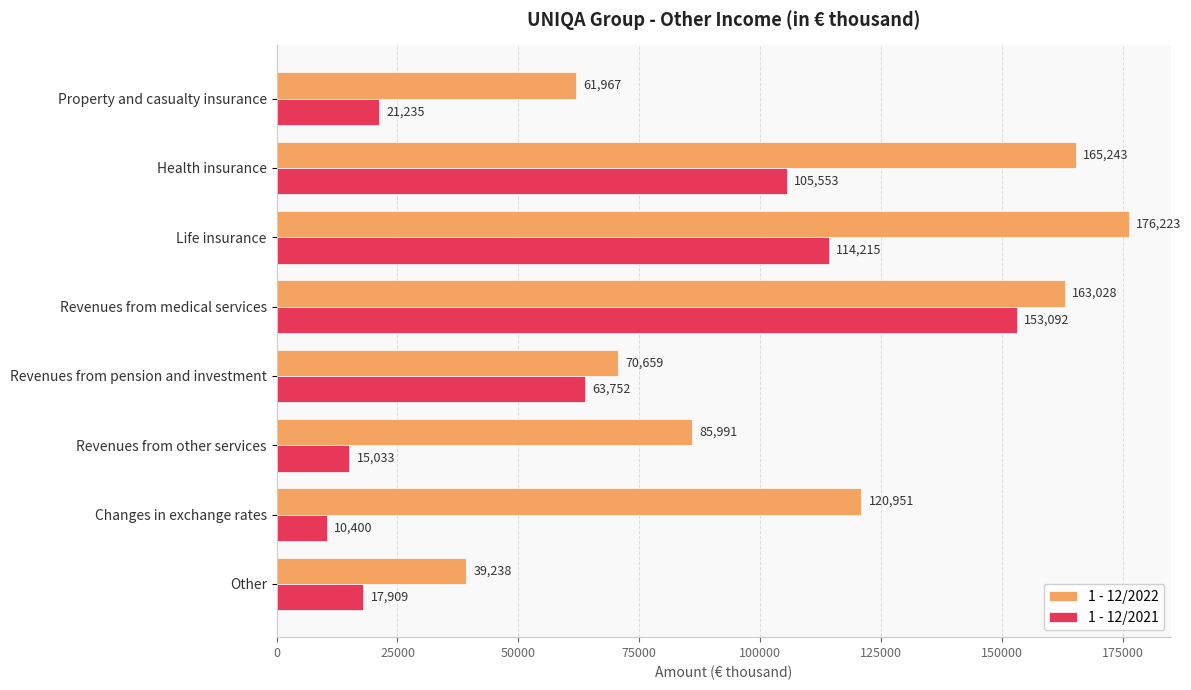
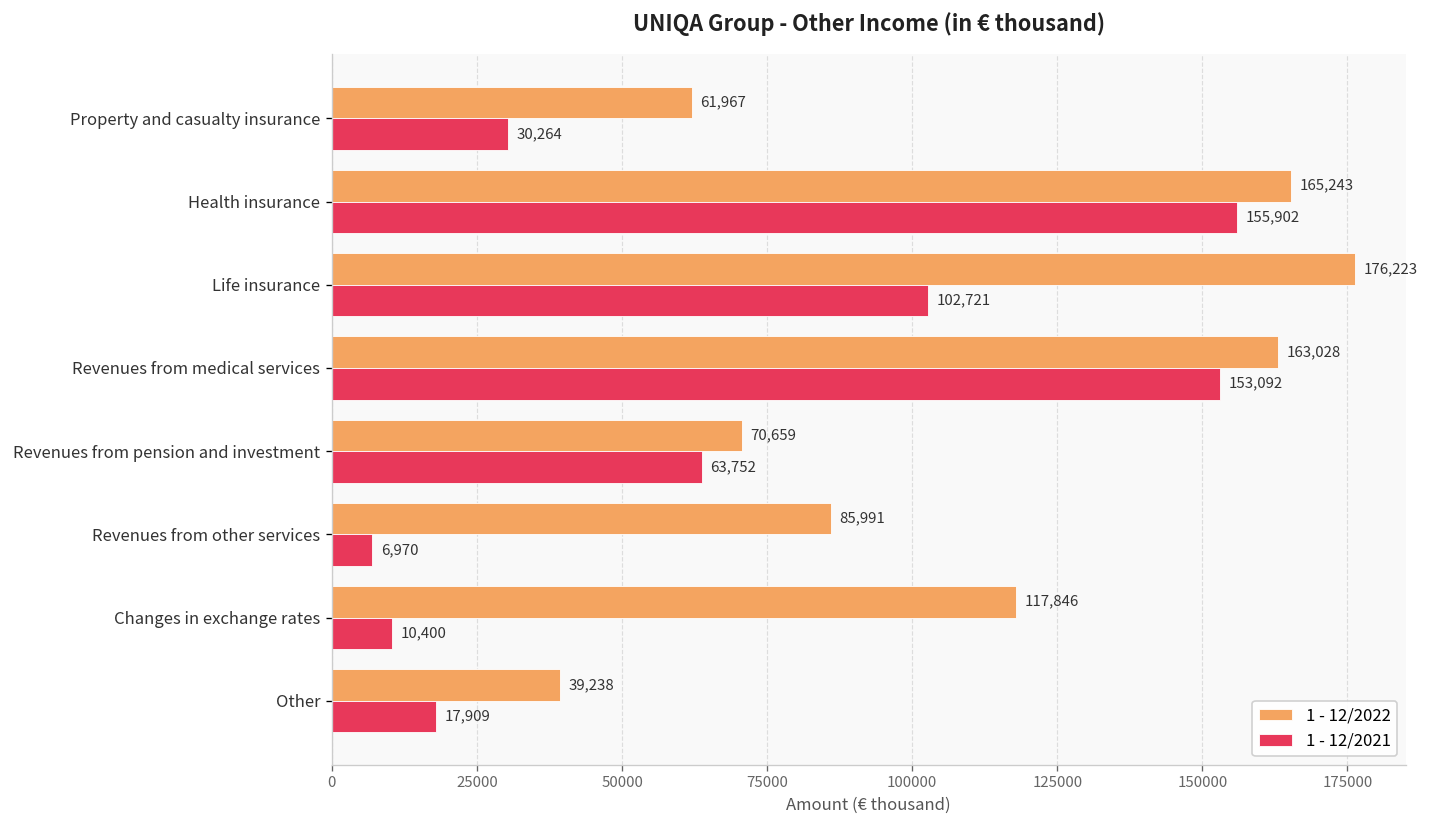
  {
    "1 - 12/2022": {
      "Property and casualty insurance": "61,967",
      "Health insurance": "165,243",
      "Life insurance": "176,223",
      "Revenues from medical services": "163,028",
      "Revenues from pension and investment": "70,659",
      "Revenues from other services": "85,991",
-     "Changes in exchange rates": "120,951",
+     "Changes in exchange rates": "117,846",
      "Other": "39,238"
    },
    "1 - 12/2021": {
-     "Property and casualty insurance": "21,235",
-     "Health insurance": "105,553",
-     "Life insurance": "114,215",
+     "Property and casualty insurance": "30,264",
+     "Health insurance": "155,902",
+     "Life insurance": "102,721",
      "Revenues from medical services": "153,092",
      "Revenues from pension and investment": "63,752",
-     "Revenues from other services": "15,033",
+     "Revenues from other services": "6,970",
      "Changes in exchange rates": "10,400",
      "Other": "17,909"
    }
  }
